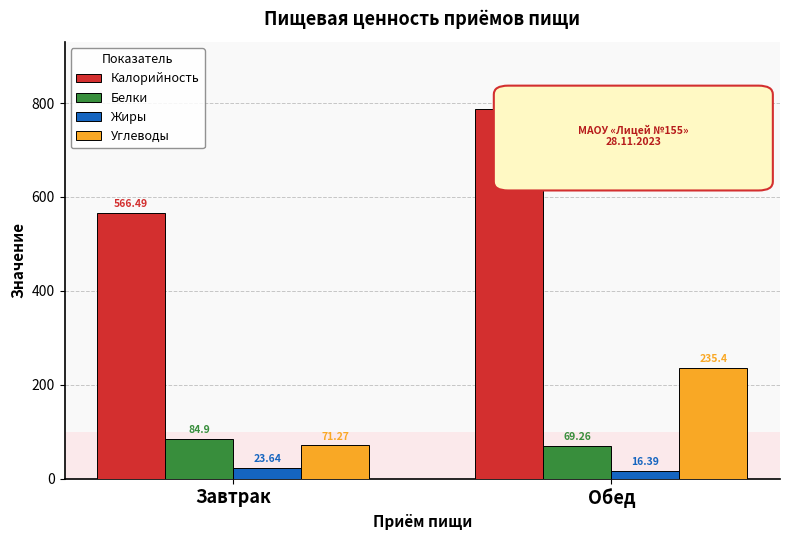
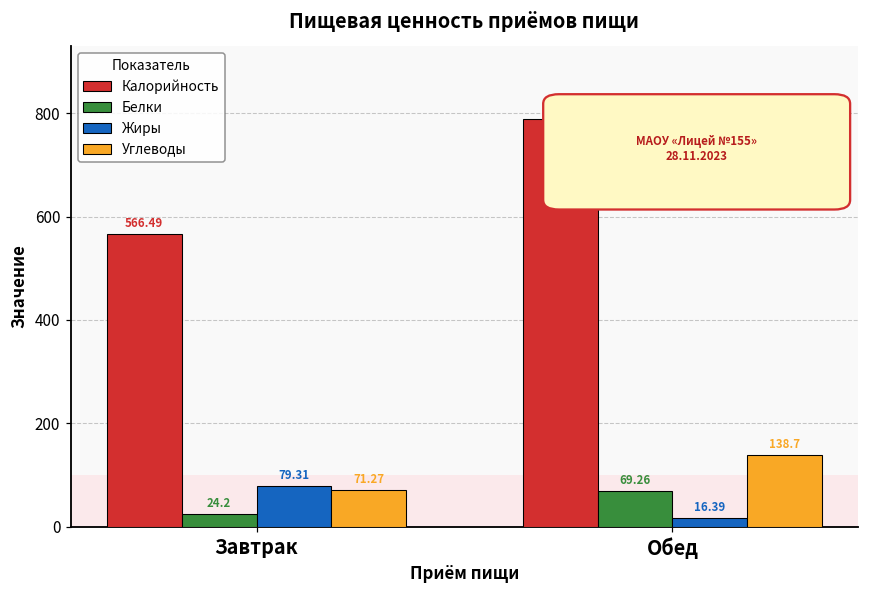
  {
    "Калорийность": {
      "Завтрак": 566.49
    },
    "Белки": {
-     "Завтрак": 84.9,
+     "Завтрак": 24.2,
      "Обед": 69.26
    },
    "Жиры": {
-     "Завтрак": 23.64,
+     "Завтрак": 79.31,
      "Обед": 16.39
    },
    "Углеводы": {
      "Завтрак": 71.27,
-     "Обед": 235.4
+     "Обед": 138.7
    }
  }
